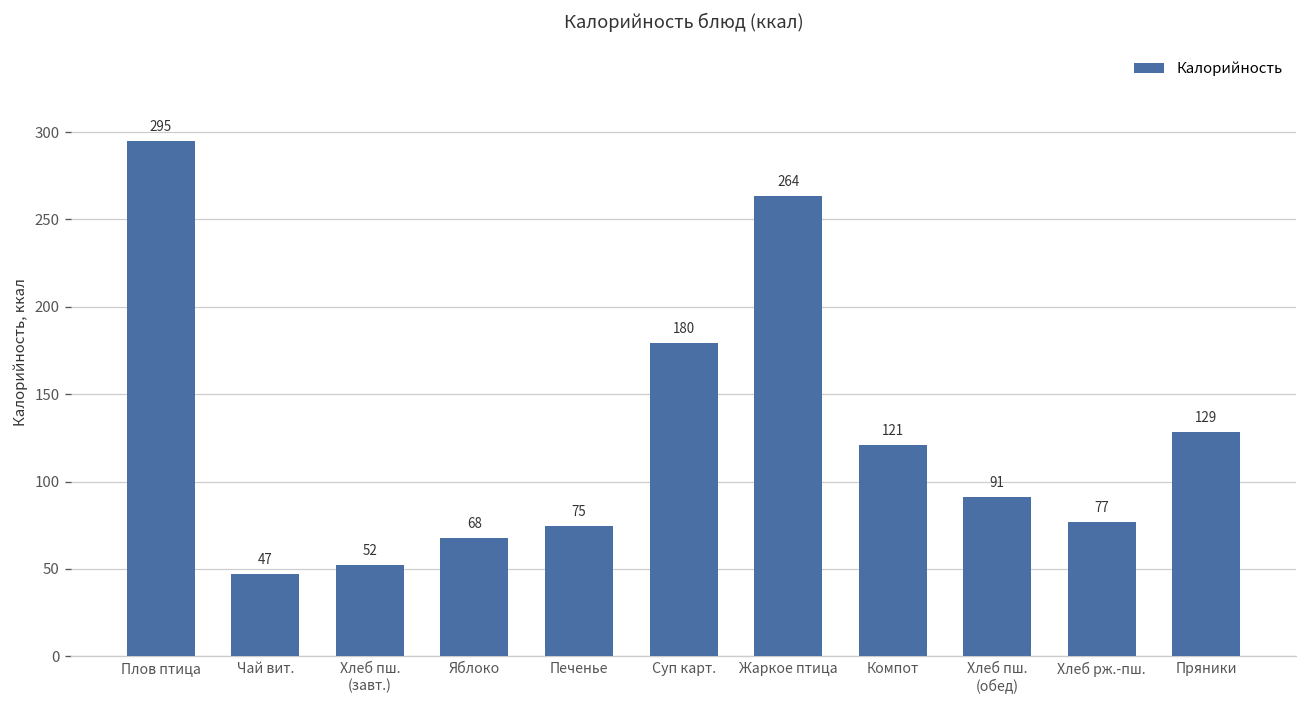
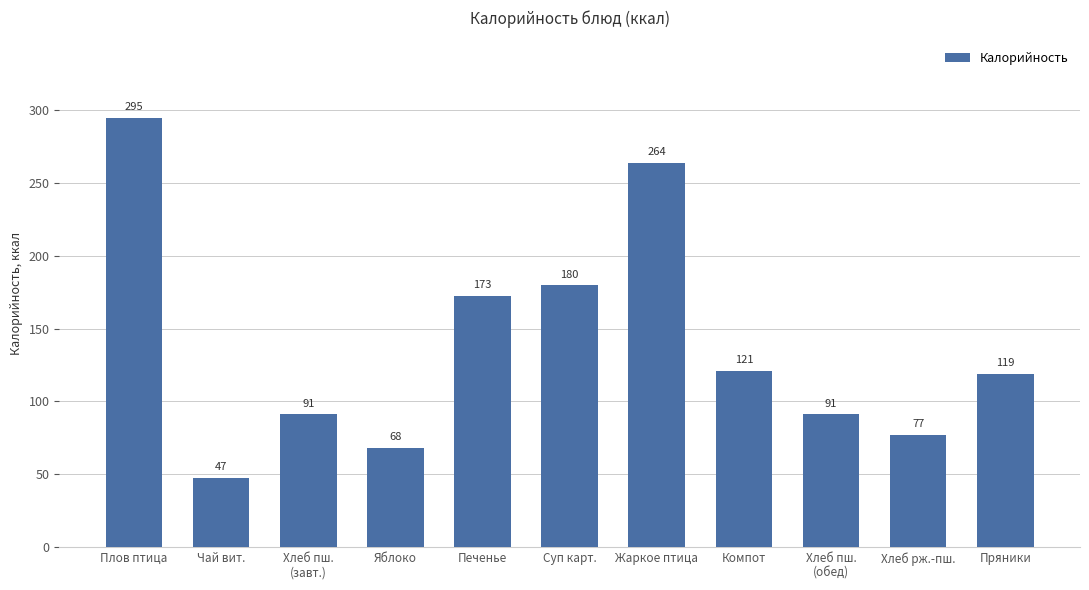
  {
    "Плов птица": 295,
    "Чай вит.": 47,
-   "Хлеб пш. (завт.)": 52,
+   "Хлеб пш. (завт.)": 91,
    "Яблоко": 68,
-   "Печенье": 75,
+   "Печенье": 173,
    "Суп карт.": 180,
    "Жаркое птица": 264,
    "Компот": 121,
    "Хлеб пш. (обед)": 91,
    "Хлеб рж.-пш.": 77,
-   "Пряники": 129
+   "Пряники": 119
  }
